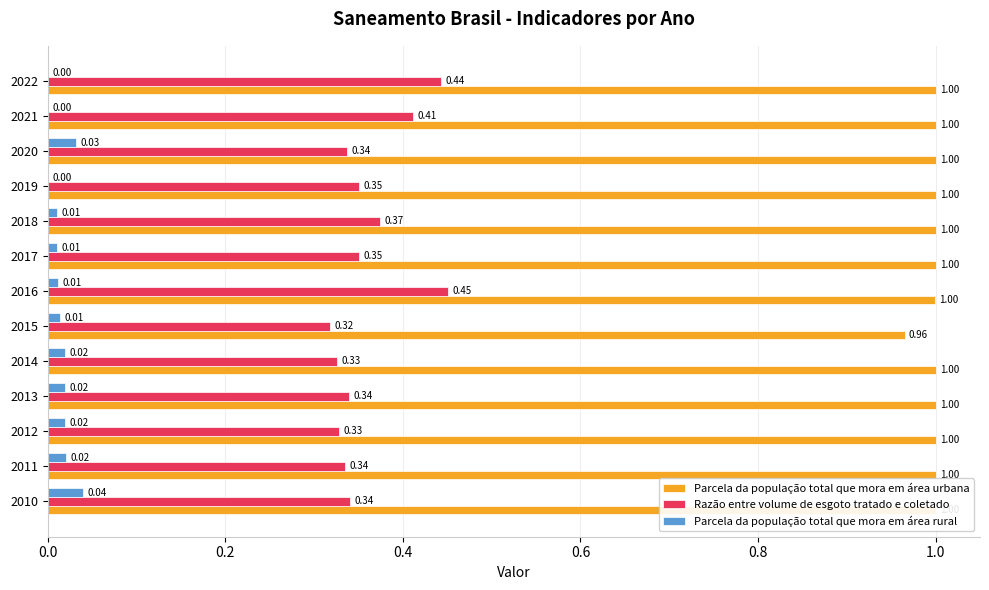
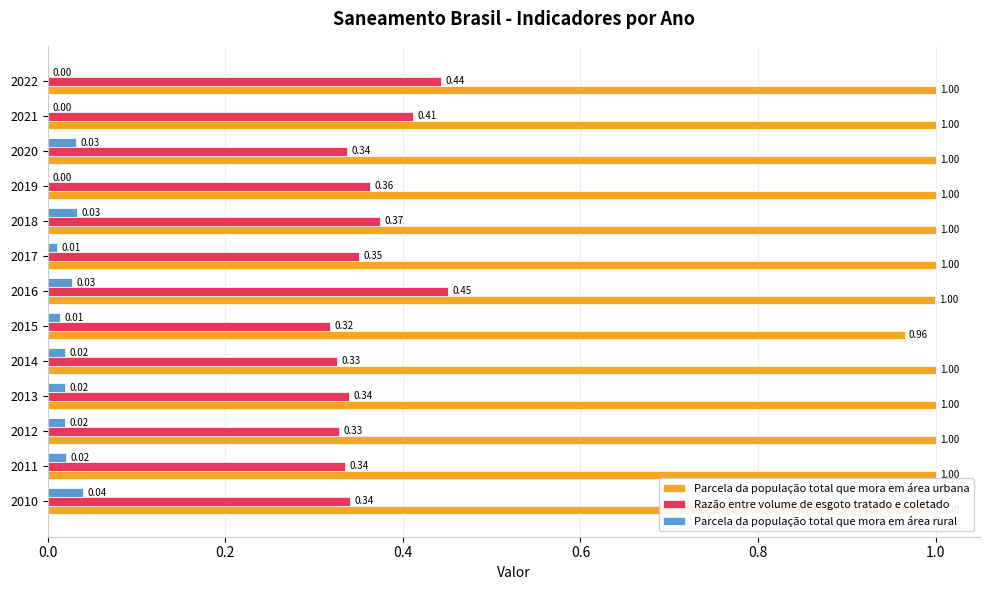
  {
    "Parcela da população total que mora em área urbana": {
      "2022": 1.00,
      "2021": 1.00,
      "2020": 1.00,
      "2019": 1.00,
      "2018": 1.00,
      "2017": 1.00,
      "2016": 1.00,
      "2015": 0.96,
      "2014": 1.00,
      "2013": 1.00,
      "2012": 1.00
    },
    "Razão entre volume de esgoto tratado e coletado": {
      "2022": 0.44,
      "2021": 0.41,
      "2020": 0.34,
-     "2019": 0.35,
+     "2019": 0.36,
      "2018": 0.37,
      "2017": 0.35,
      "2016": 0.45,
      "2015": 0.32,
      "2014": 0.33,
      "2013": 0.34,
      "2012": 0.33,
      "2011": 0.34,
      "2010": 0.34
    },
    "Parcela da população total que mora em área rural": {
      "2022": 0.00,
      "2021": 0.00,
      "2020": 0.03,
      "2019": 0.00,
-     "2018": 0.01,
+     "2018": 0.03,
      "2017": 0.01,
-     "2016": 0.01,
+     "2016": 0.03,
      "2015": 0.01,
      "2014": 0.02,
      "2013": 0.02,
      "2012": 0.02,
      "2011": 0.02,
      "2010": 0.04
    }
  }
